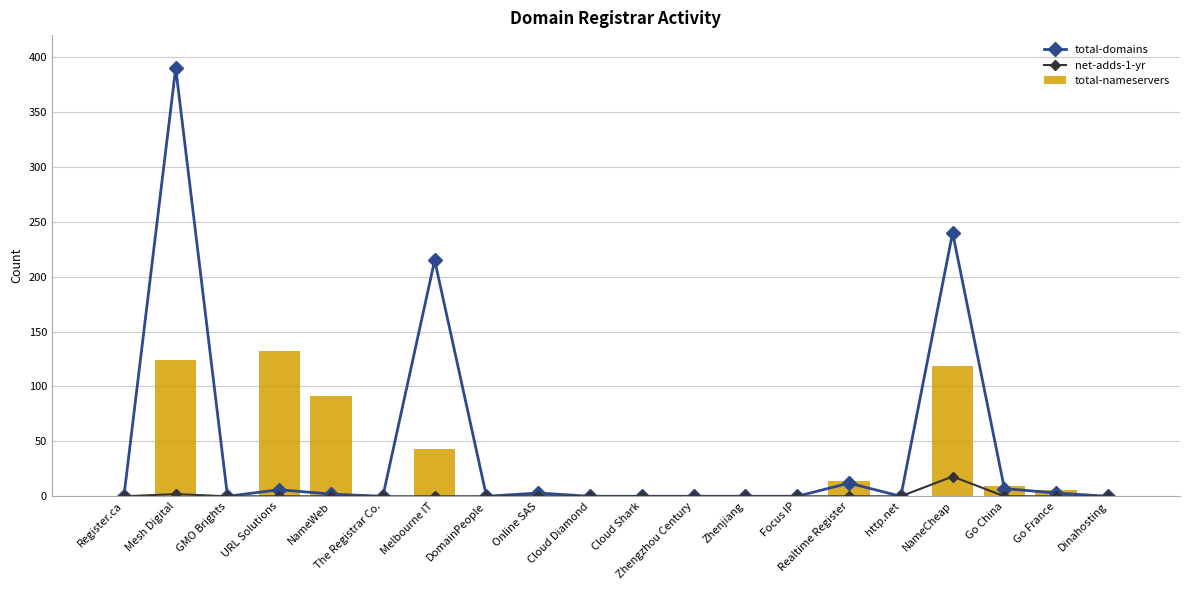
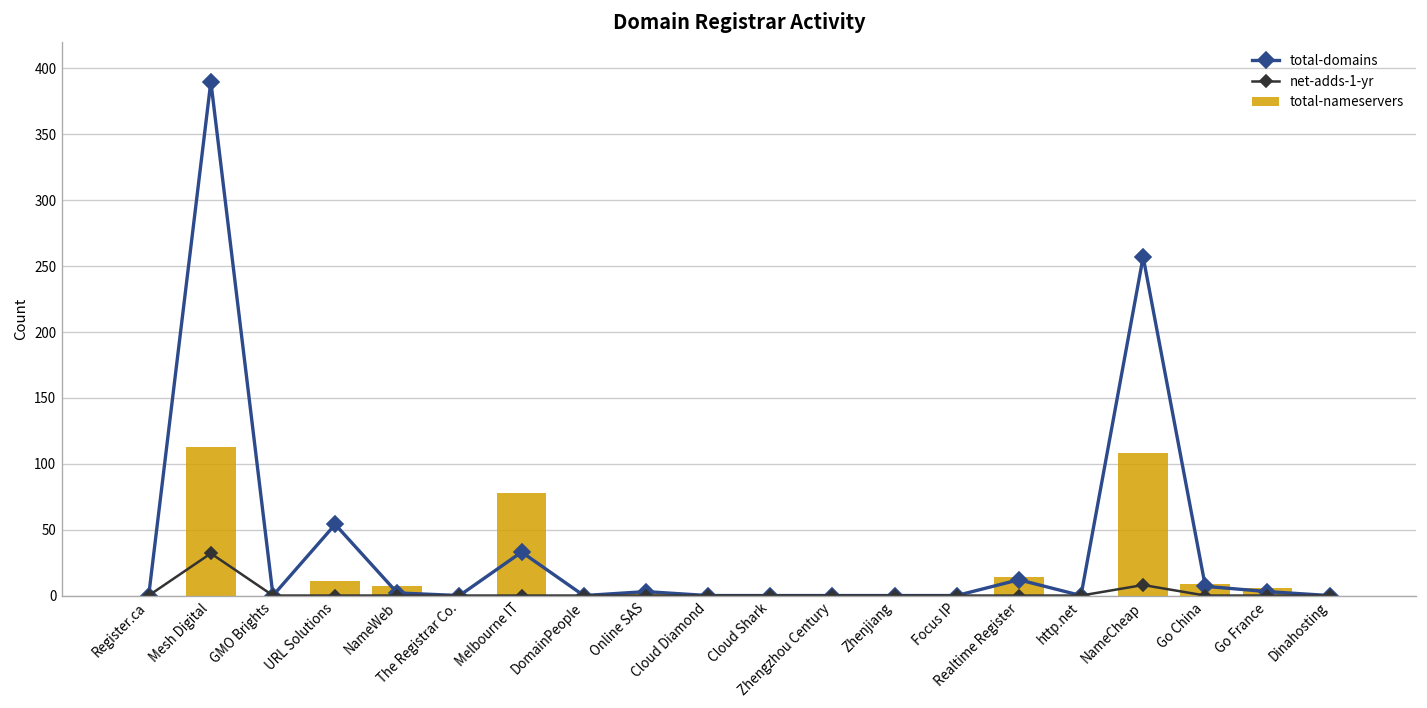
  {
    "total-nameservers": {
      "Register.ca": 0,
-     "Mesh Digital": 124,
+     "Mesh Digital": 113,
      "GMO Brights": 0,
-     "URL Solutions": 132,
-     "NameWeb": 91,
+     "URL Solutions": 11,
+     "NameWeb": 7,
      "The Registrar Co.": 0,
-     "Melbourne IT": 43,
+     "Melbourne IT": 78,
      "DomainPeople": 0,
      "Online SAS": 3,
      "Cloud Diamond": 0,
      "Cloud Shark": 0,
      "Zhengzhou Century": 0,
      "Zhenjiang": 0,
      "Focus IP": 0,
      "Realtime Register": 14,
      "http.net": 0,
-     "NameCheap": 119,
+     "NameCheap": 108,
      "Go China": 9,
      "Go France": 6,
      "Dinahosting": 0
    },
    "total-domains": {
      "Mesh Digital": 390,
-     "URL Solutions": 6,
-     "Melbourne IT": 215,
+     "URL Solutions": 54,
+     "Melbourne IT": 33,
      "Online SAS": 3,
      "Realtime Register": 12,
-     "NameCheap": 240,
+     "NameCheap": 257,
      "Go China": 7,
      "Go France": 3
    },
    "net-adds-1-yr": {
-     "Mesh Digital": 2,
+     "Mesh Digital": 32,
      "URL Solutions": 0,
      "Melbourne IT": 0,
      "Online SAS": 0,
      "Realtime Register": 0,
-     "NameCheap": 18,
+     "NameCheap": 8,
      "Go China": 0,
      "Go France": 0
    }
  }
